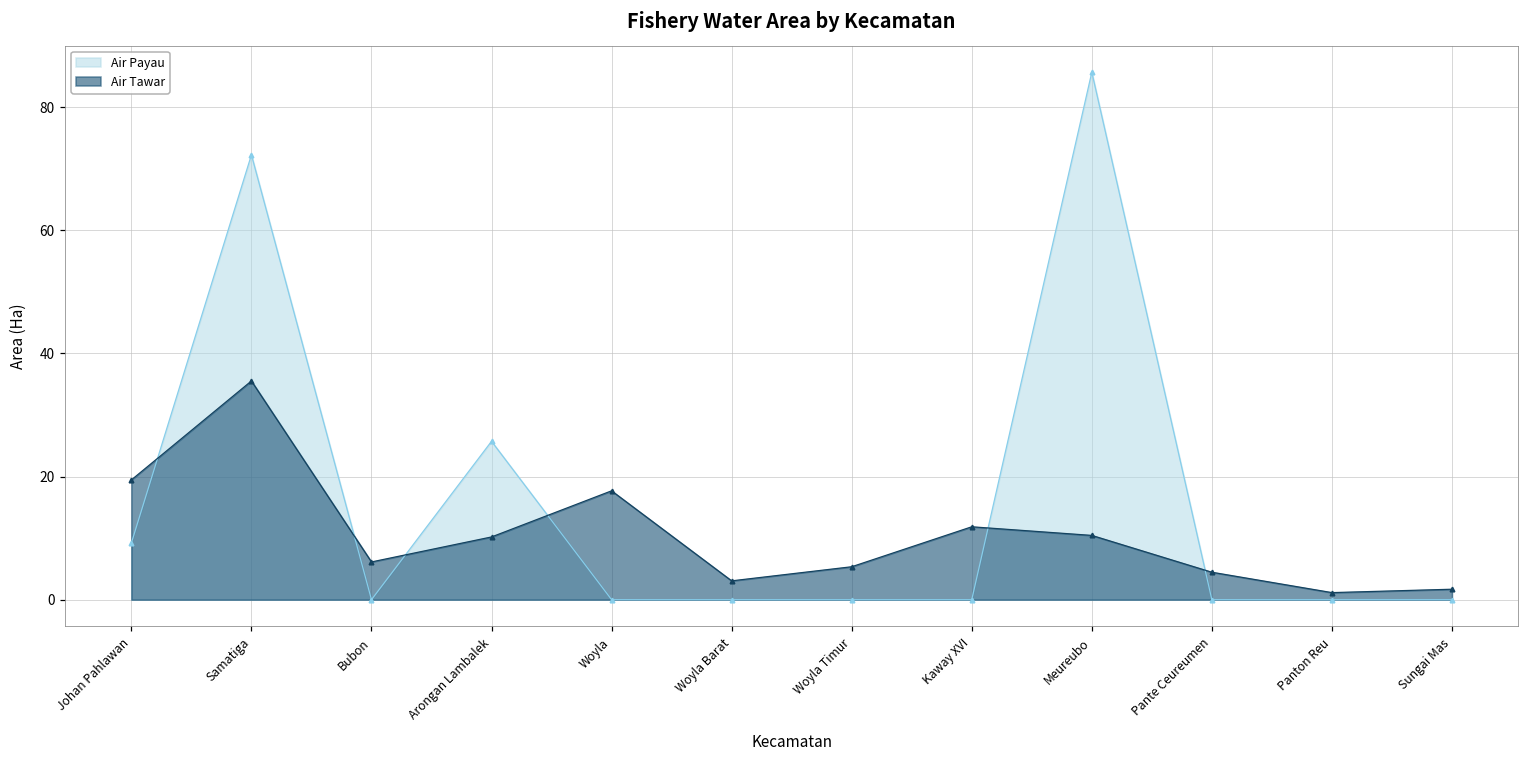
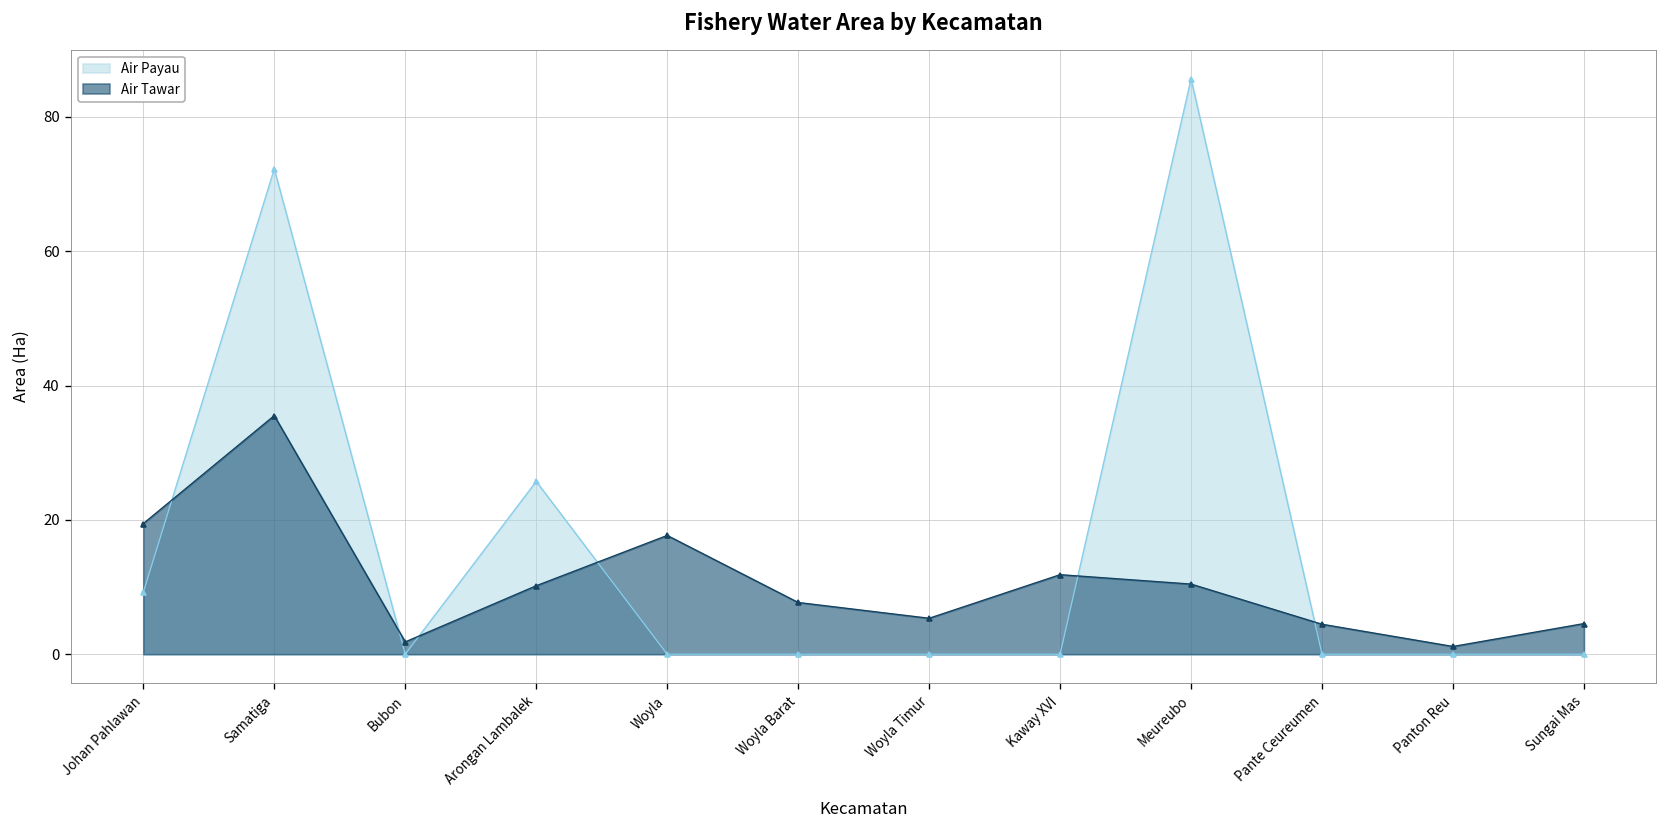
  {
    "Air Payau": {
      "Johan Pahlawan": 9,
      "Samatiga": 72,
      "Bubon": 0,
      "Arongan Lambalek": 26,
      "Woyla": 0,
      "Woyla Barat": 0,
      "Woyla Timur": 0,
      "Kaway XVI": 0,
      "Meureubo": 86,
      "Pante Ceureumen": 0,
      "Panton Reu": 0,
      "Sungai Mas": 0
    },
    "Air Tawar": {
      "Johan Pahlawan": 19,
      "Samatiga": 36,
-     "Bubon": 6,
+     "Bubon": 2,
      "Arongan Lambalek": 10,
      "Woyla": 18,
-     "Woyla Barat": 3,
+     "Woyla Barat": 8,
      "Woyla Timur": 5,
      "Kaway XVI": 12,
      "Meureubo": 10,
      "Pante Ceureumen": 4,
      "Panton Reu": 1,
-     "Sungai Mas": 2
+     "Sungai Mas": 5
    }
  }
